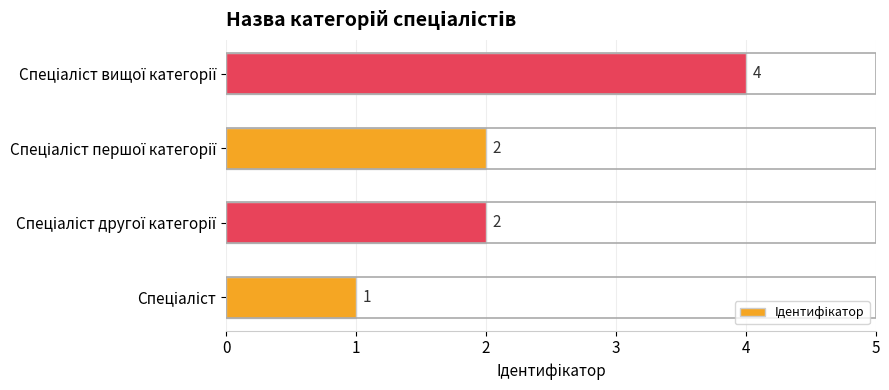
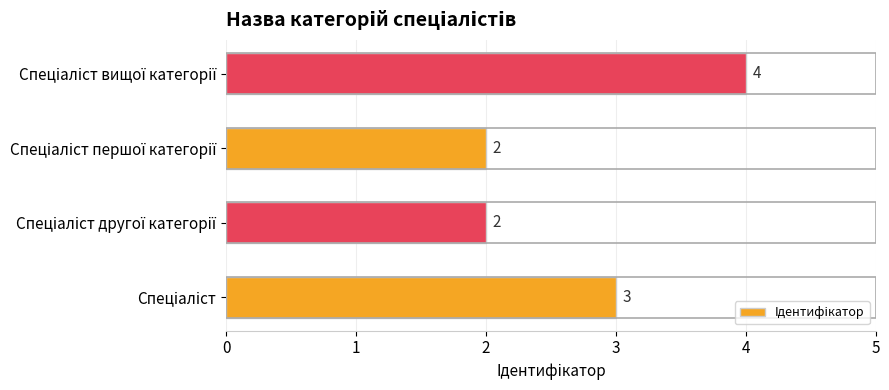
  {
    "Спеціаліст вищої категорії": 4,
    "Спеціаліст першої категорії": 2,
    "Спеціаліст другої категорії": 2,
-   "Спеціаліст": 1
+   "Спеціаліст": 3
  }
